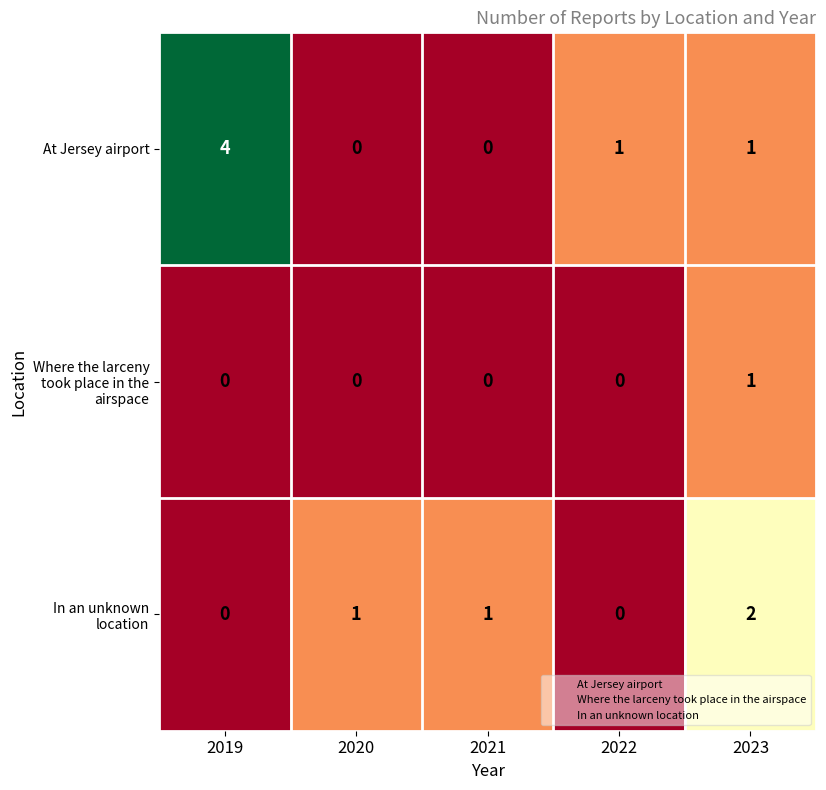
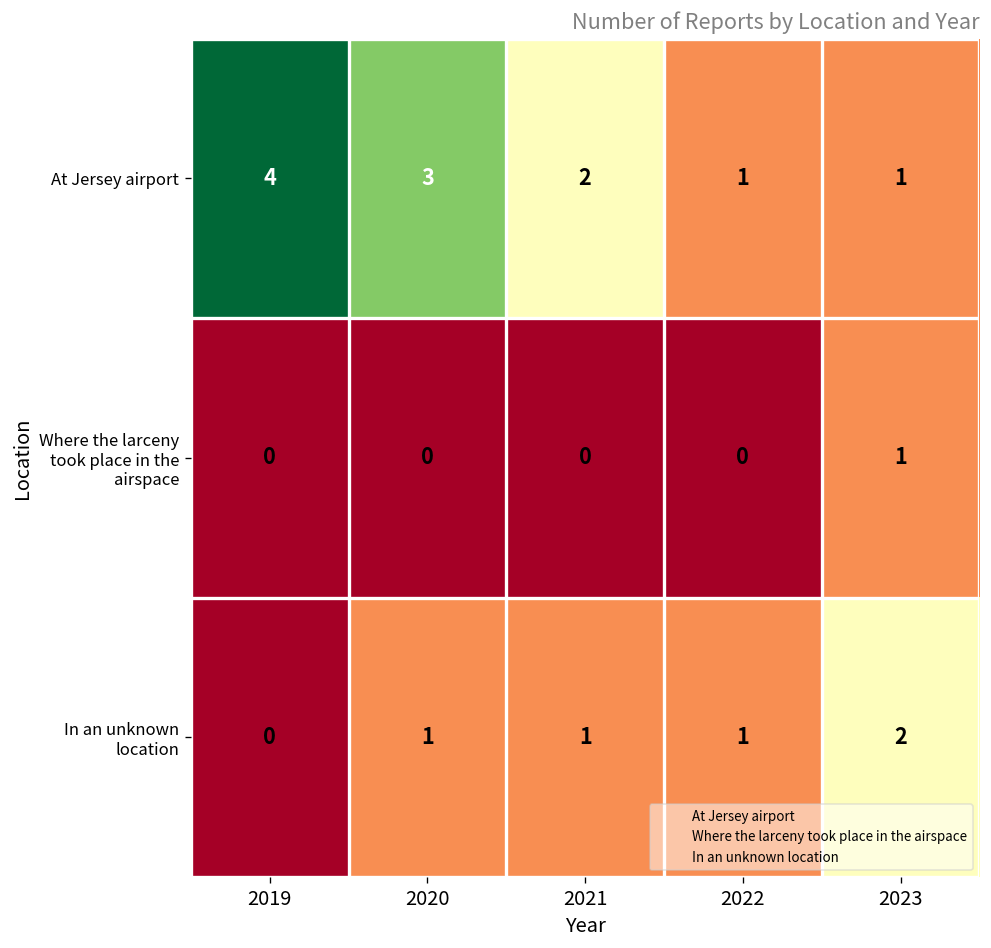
  {
    "At Jersey airport": {
      "2019": 4,
-     "2020": 0,
-     "2021": 0,
+     "2020": 3,
+     "2021": 2,
      "2022": 1,
      "2023": 1
    },
    "Where the larceny took place in the airspace": {
      "2019": 0,
      "2020": 0,
      "2021": 0,
      "2022": 0,
      "2023": 1
    },
    "In an unknown location": {
      "2019": 0,
      "2020": 1,
      "2021": 1,
-     "2022": 0,
+     "2022": 1,
      "2023": 2
    }
  }
